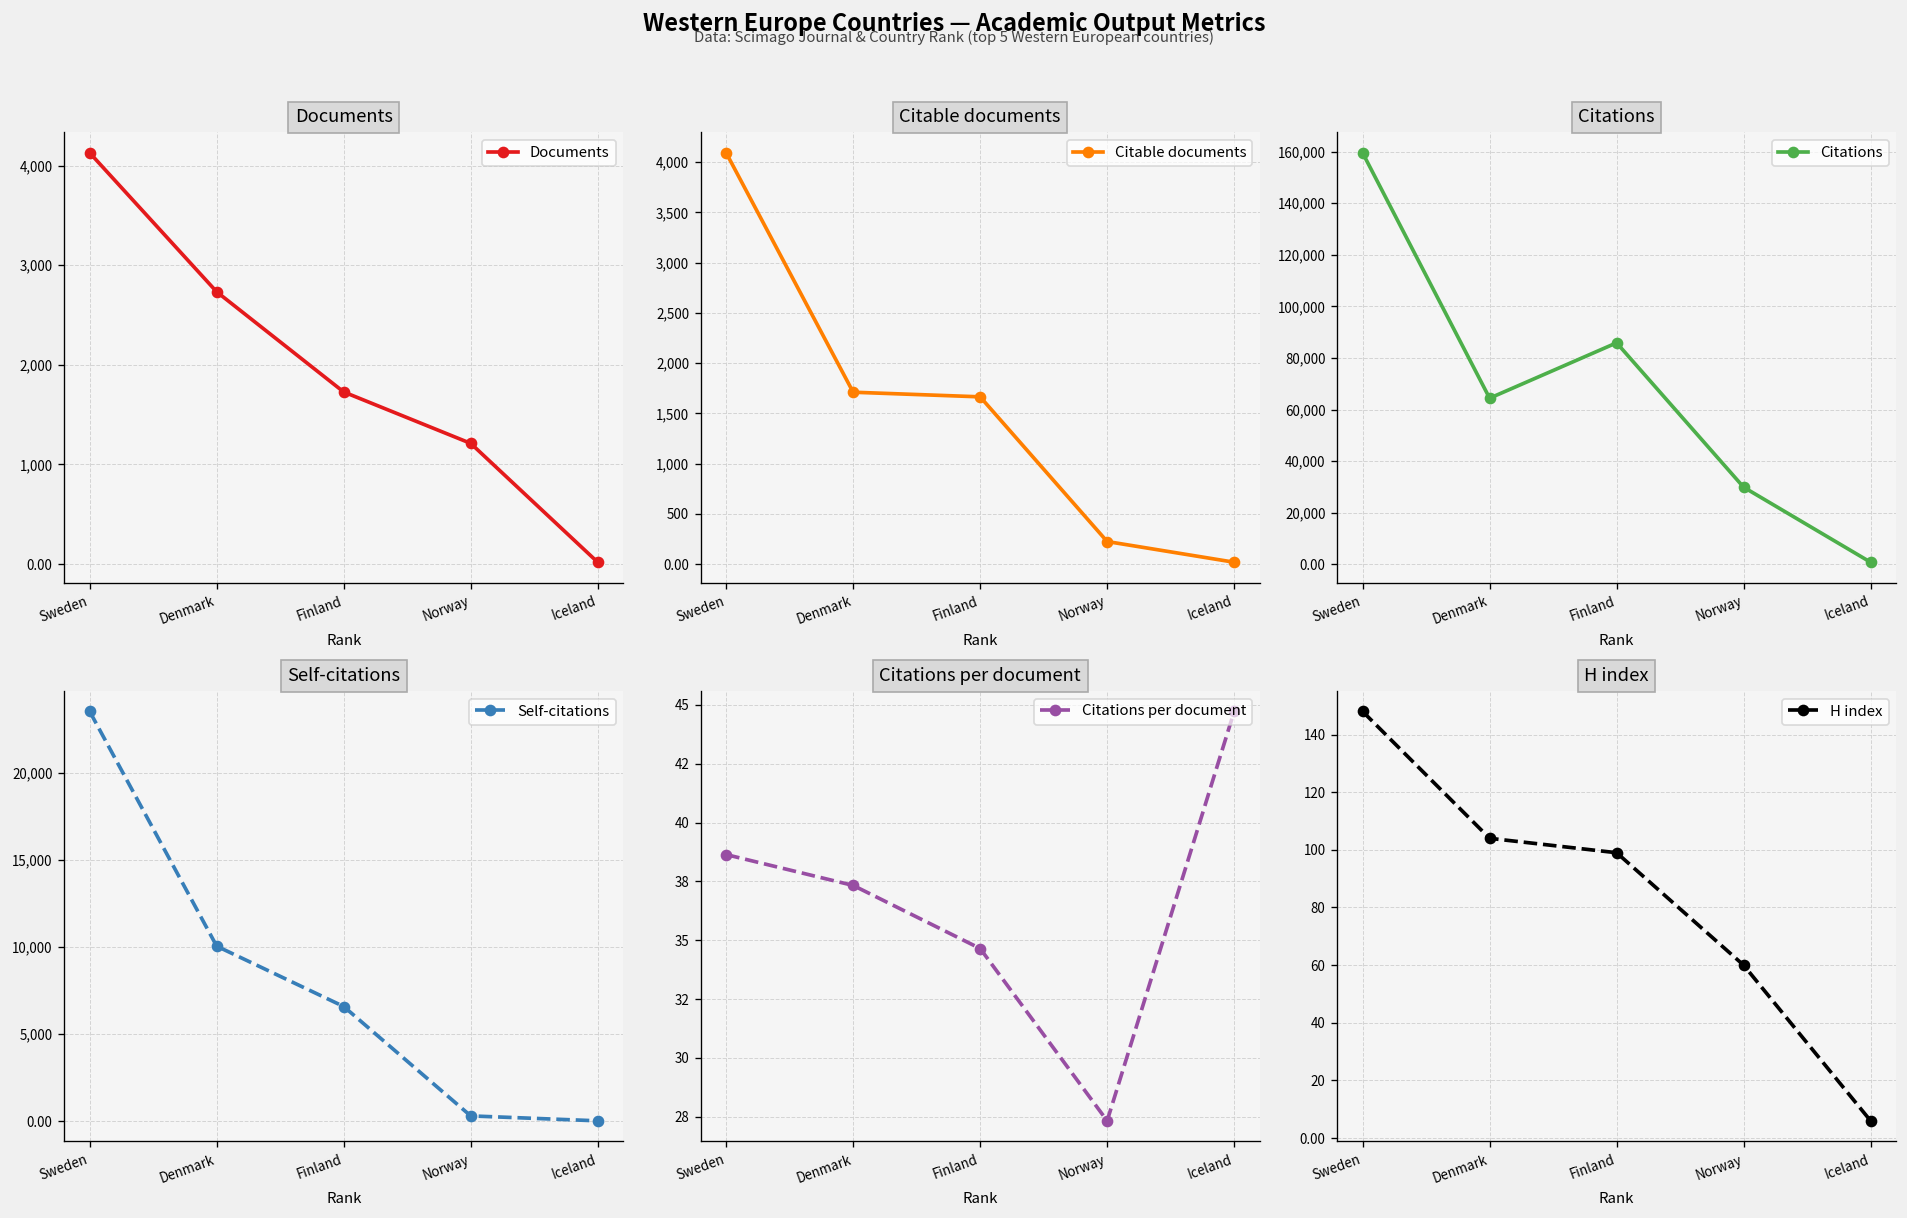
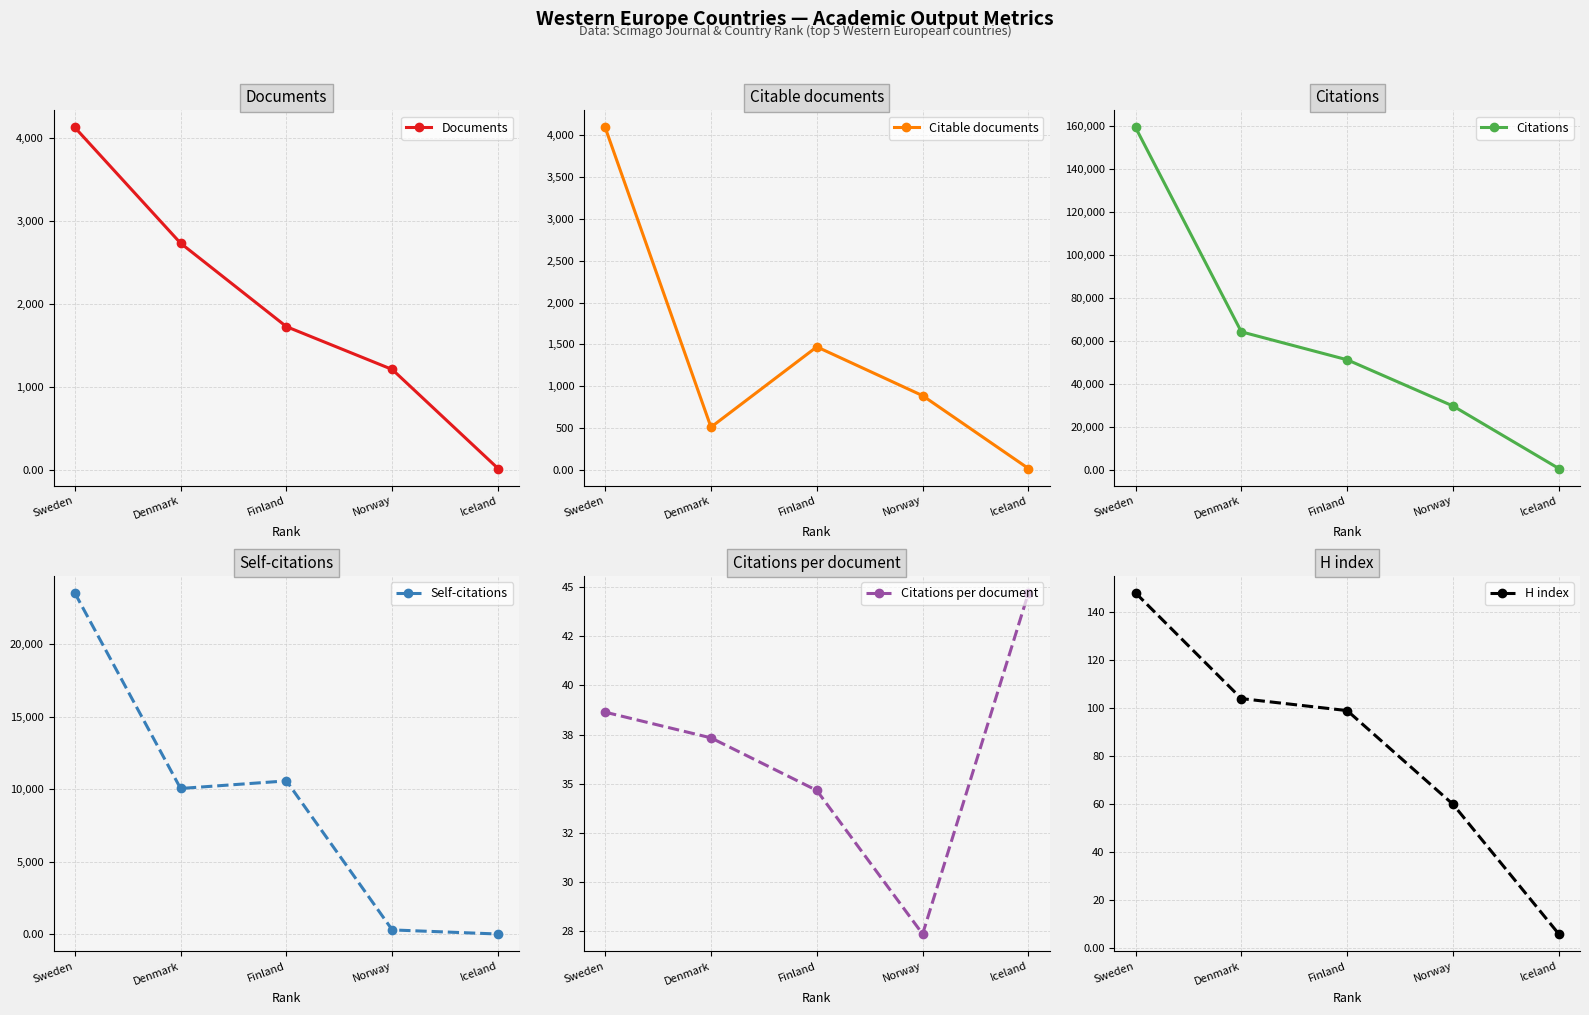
  {
    "Documents": {
      "Sweden": "4,100",
      "Denmark": "2,700",
      "Finland": "1,700",
      "Norway": "1,200",
      "Iceland": "0"
    },
    "Citable documents": {
      "Sweden": "4,100",
-     "Denmark": "1,700",
-     "Finland": "1,700",
-     "Norway": "200",
+     "Denmark": "500",
+     "Finland": "1,500",
+     "Norway": "900",
      "Iceland": "0"
    },
    "Citations": {
      "Sweden": "159,000",
      "Denmark": "64,000",
-     "Finland": "86,000",
+     "Finland": "51,000",
      "Norway": "30,000",
      "Iceland": "1,000"
    },
    "Self-citations": {
      "Sweden": "23,500",
      "Denmark": "10,000",
-     "Finland": "6,600",
+     "Finland": "10,600",
      "Norway": "300",
      "Iceland": "0"
    },
    "H index": {
      "Sweden": "148",
      "Denmark": "104",
      "Finland": "99",
      "Norway": "60",
      "Iceland": "6"
    }
  }
